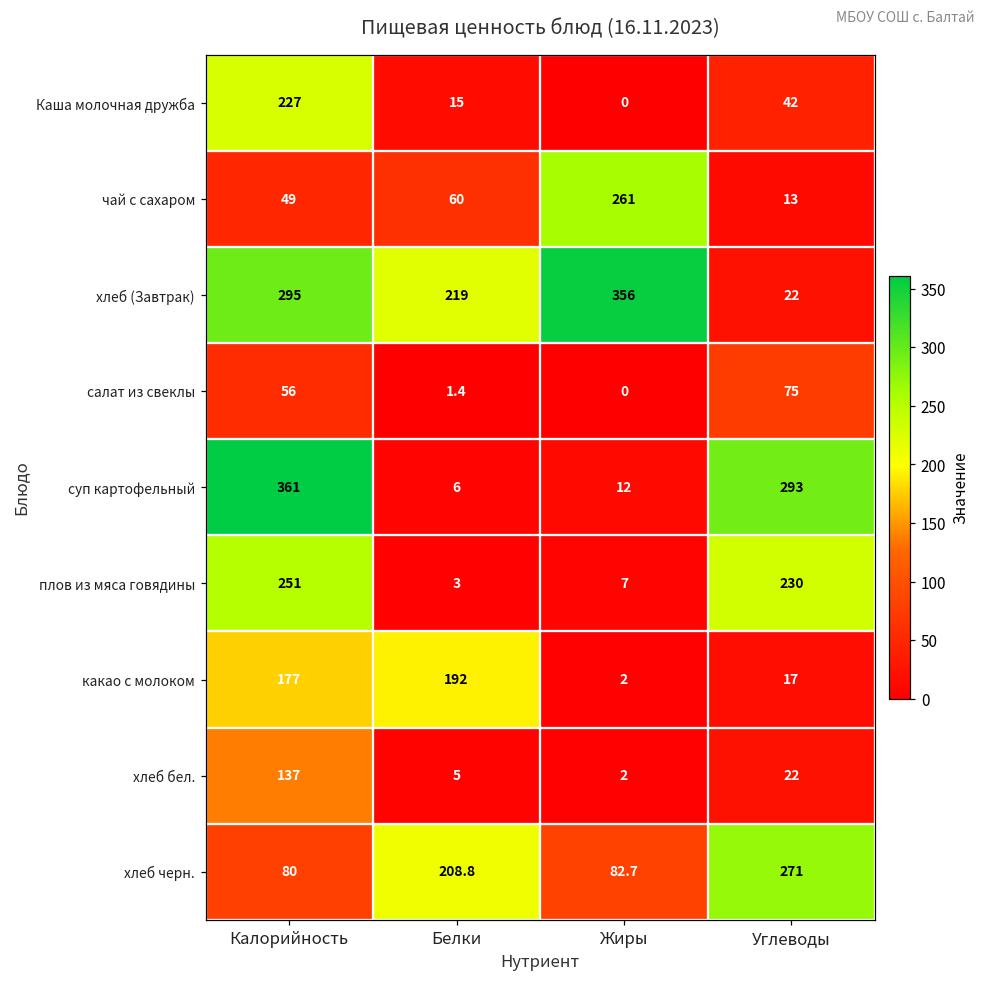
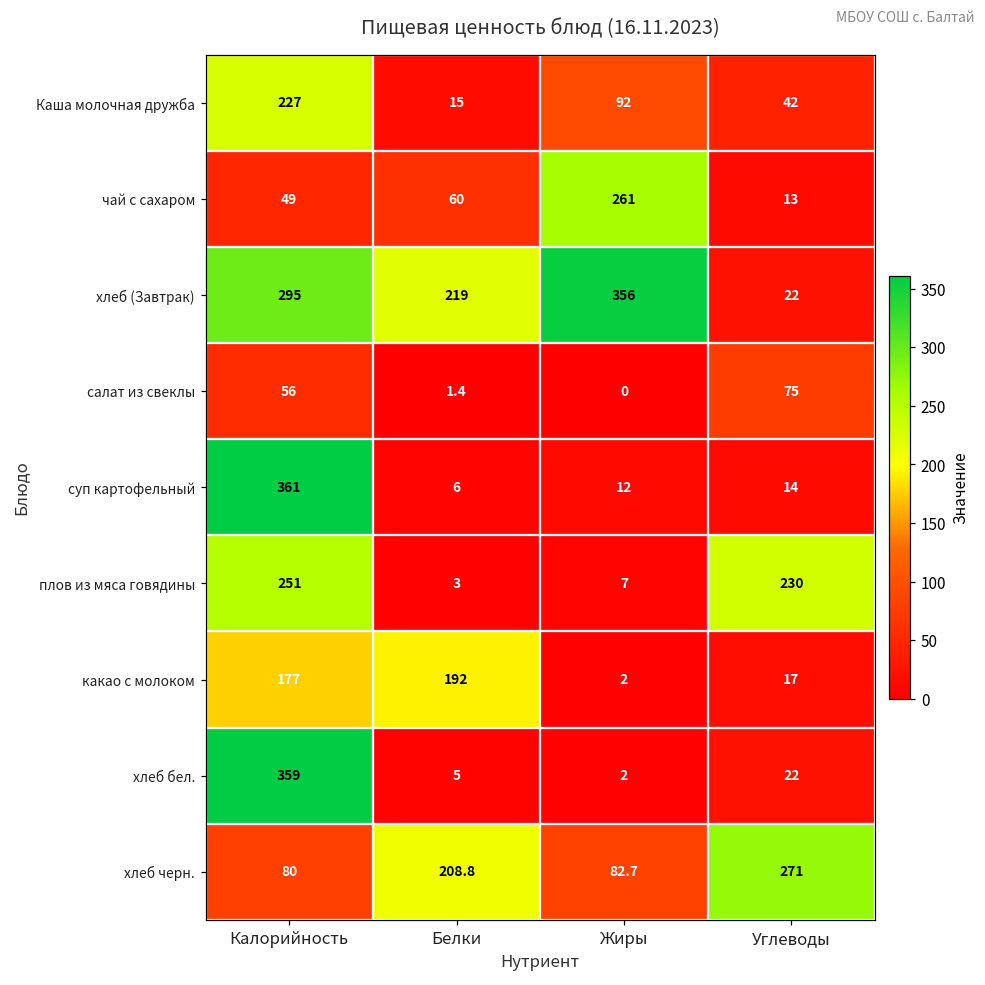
  {
    "Каша молочная дружба": {
      "Калорийность": 227,
      "Белки": 15,
-     "Жиры": 0,
+     "Жиры": 92,
      "Углеводы": 42
    },
    "чай с сахаром": {
      "Калорийность": 49,
      "Белки": 60,
      "Жиры": 261,
      "Углеводы": 13
    },
    "хлеб (Завтрак)": {
      "Калорийность": 295,
      "Белки": 219,
      "Жиры": 356,
      "Углеводы": 22
    },
    "салат из свеклы": {
      "Калорийность": 56,
      "Белки": 1.4,
      "Жиры": 0,
      "Углеводы": 75
    },
    "суп картофельный": {
      "Калорийность": 361,
      "Белки": 6,
      "Жиры": 12,
-     "Углеводы": 293
+     "Углеводы": 14
    },
    "плов из мяса говядины": {
      "Калорийность": 251,
      "Белки": 3,
      "Жиры": 7,
      "Углеводы": 230
    },
    "какао с молоком": {
      "Калорийность": 177,
      "Белки": 192,
      "Жиры": 2,
      "Углеводы": 17
    },
    "хлеб бел.": {
-     "Калорийность": 137,
+     "Калорийность": 359,
      "Белки": 5,
      "Жиры": 2,
      "Углеводы": 22
    },
    "хлеб черн.": {
      "Калорийность": 80,
      "Белки": 208.8,
      "Жиры": 82.7,
      "Углеводы": 271
    }
  }
